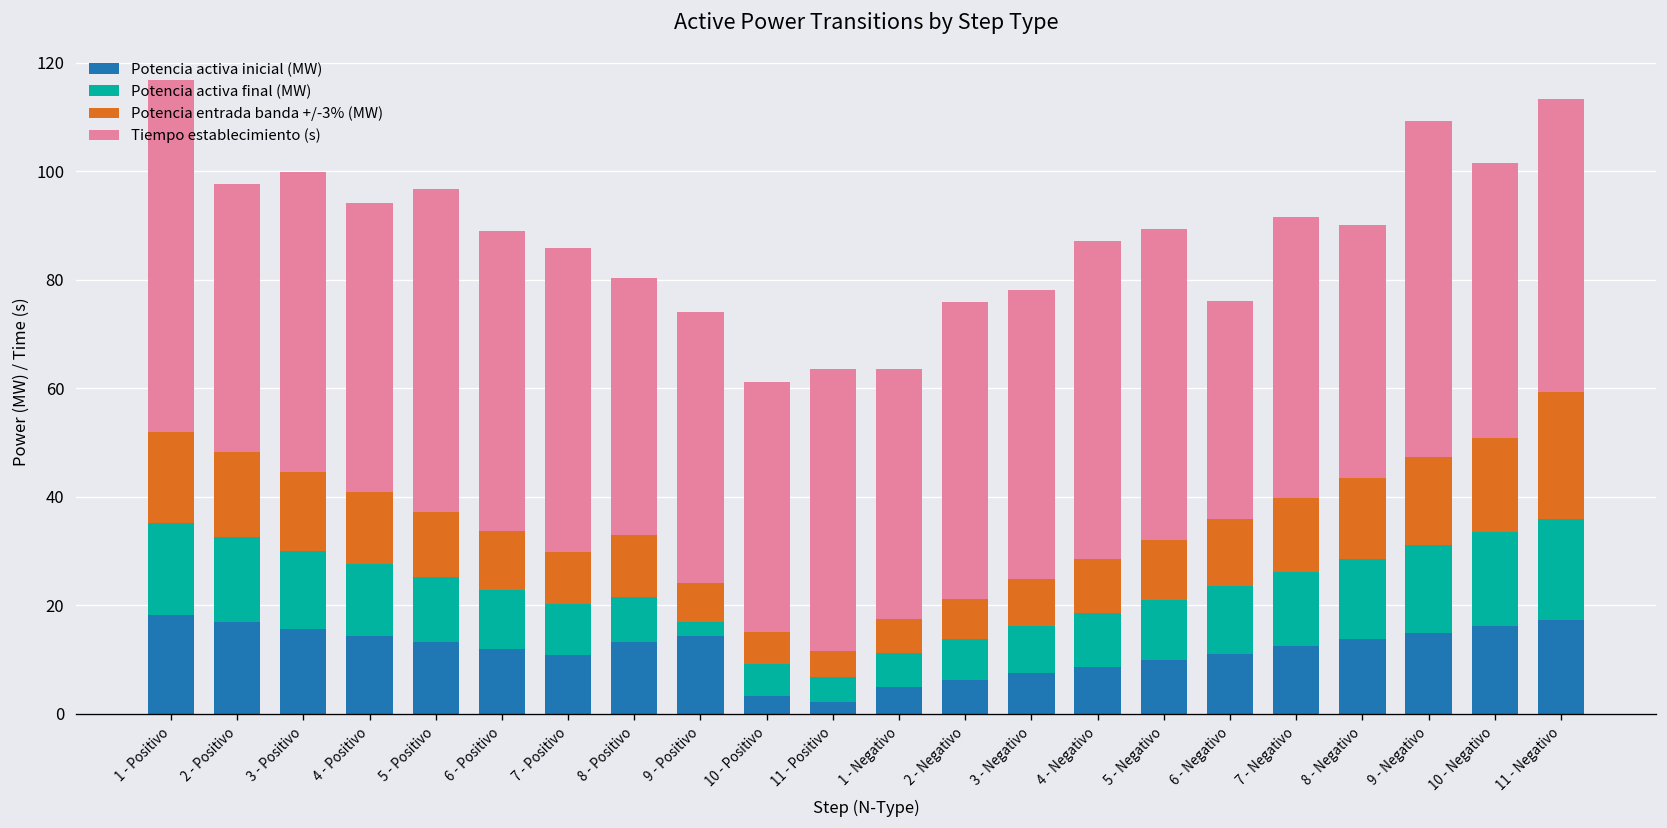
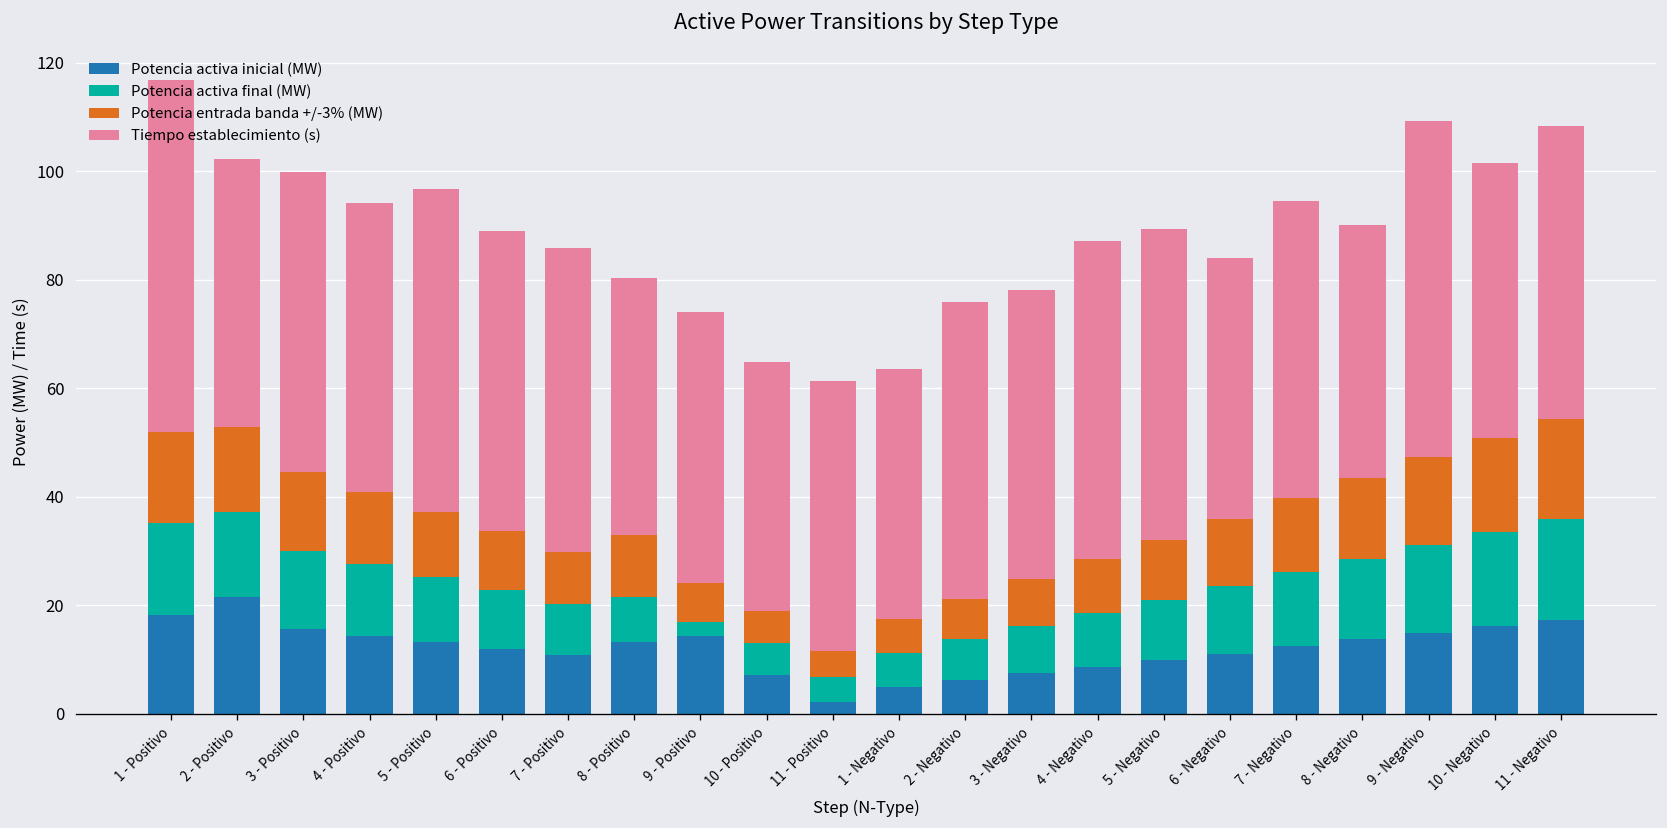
  {
    "Potencia activa inicial (MW)": {
      "1 - Positivo": 18,
-     "2 - Positivo": 17,
+     "2 - Positivo": 21,
      "3 - Positivo": 16,
      "4 - Positivo": 14,
      "5 - Positivo": 13,
      "6 - Positivo": 12,
      "7 - Positivo": 11,
      "8 - Positivo": 13,
      "9 - Positivo": 14,
-     "10 - Positivo": 3,
+     "10 - Positivo": 7,
      "11 - Positivo": 2,
      "1 - Negativo": 5,
      "2 - Negativo": 6,
      "3 - Negativo": 7,
      "4 - Negativo": 9,
      "5 - Negativo": 10,
      "6 - Negativo": 11,
      "7 - Negativo": 12,
      "8 - Negativo": 14,
      "9 - Negativo": 15,
      "10 - Negativo": 16,
      "11 - Negativo": 17
    },
    "Potencia activa final (MW)": {
      "1 - Positivo": 17,
      "2 - Positivo": 16,
      "3 - Positivo": 14,
      "4 - Positivo": 13,
      "5 - Positivo": 12,
      "6 - Positivo": 11,
      "7 - Positivo": 10,
      "8 - Positivo": 8,
      "9 - Positivo": 3,
      "10 - Positivo": 6,
      "11 - Positivo": 5,
      "1 - Negativo": 6,
      "2 - Negativo": 7,
      "3 - Negativo": 9,
      "4 - Negativo": 10,
      "5 - Negativo": 11,
      "6 - Negativo": 12,
      "7 - Negativo": 14,
      "8 - Negativo": 15,
      "9 - Negativo": 16,
      "10 - Negativo": 17,
      "11 - Negativo": 19
    },
    "Potencia entrada banda +/-3% (MW)": {
      "1 - Positivo": 17,
      "2 - Positivo": 16,
      "3 - Positivo": 14,
      "4 - Positivo": 13,
      "5 - Positivo": 12,
      "6 - Positivo": 11,
      "7 - Positivo": 10,
      "8 - Positivo": 11,
      "9 - Positivo": 7,
      "10 - Positivo": 6,
      "11 - Positivo": 5,
      "1 - Negativo": 6,
      "2 - Negativo": 7,
      "3 - Negativo": 9,
      "4 - Negativo": 10,
      "5 - Negativo": 11,
      "6 - Negativo": 12,
      "7 - Negativo": 14,
      "8 - Negativo": 15,
      "9 - Negativo": 16,
      "10 - Negativo": 17,
-     "11 - Negativo": 23
+     "11 - Negativo": 18
    },
    "Tiempo establecimiento (s)": {
      "1 - Positivo": 65,
      "2 - Positivo": 49,
      "3 - Positivo": 55,
      "4 - Positivo": 53,
      "5 - Positivo": 60,
      "6 - Positivo": 55,
      "7 - Positivo": 56,
      "8 - Positivo": 47,
      "9 - Positivo": 50,
      "10 - Positivo": 46,
-     "11 - Positivo": 52,
+     "11 - Positivo": 50,
      "1 - Negativo": 46,
      "2 - Negativo": 55,
      "3 - Negativo": 53,
      "4 - Negativo": 59,
      "5 - Negativo": 57,
-     "6 - Negativo": 40,
-     "7 - Negativo": 52,
+     "6 - Negativo": 48,
+     "7 - Negativo": 55,
      "8 - Negativo": 47,
      "9 - Negativo": 62,
      "10 - Negativo": 51,
      "11 - Negativo": 54
    }
  }
